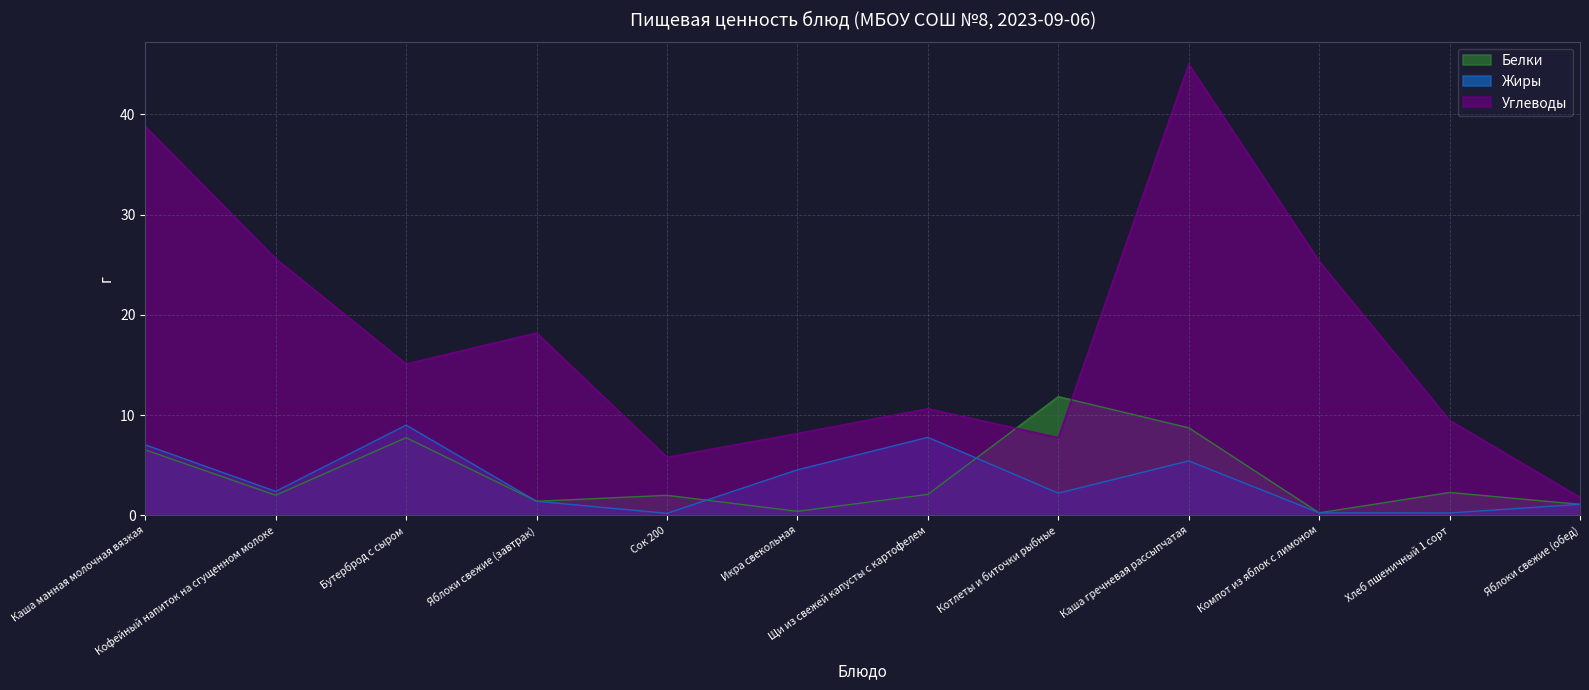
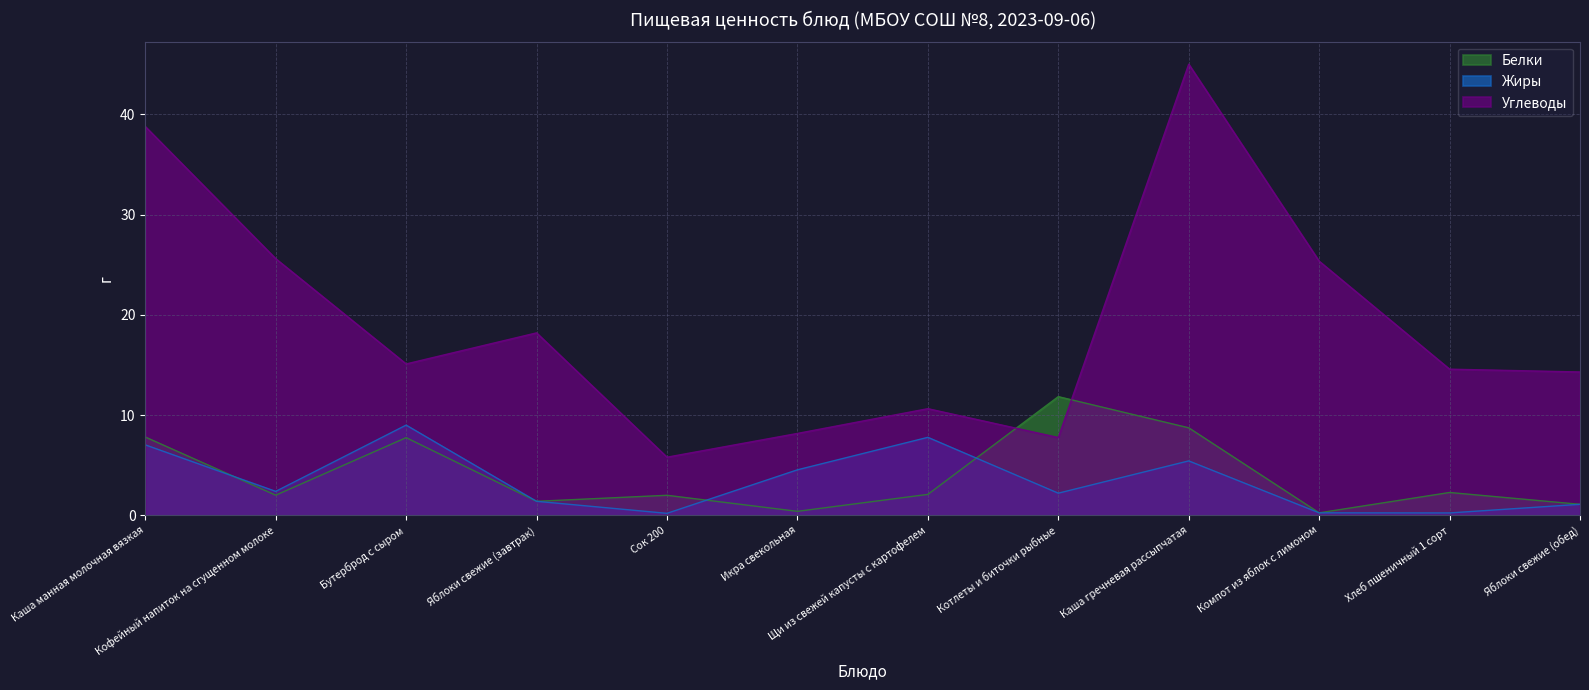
  {
    "Белки": {
-     "Каша манная молочная вязкая": 6.5,
+     "Каша манная молочная вязкая": 7.8,
      "Кофейный напиток на сгущенном молоке": 2.0,
      "Бутерброд с сыром": 7.8,
      "Сок 200": 2.0,
      "Икра свекольная": 0.4,
      "Щи из свежей капусты с картофелем": 2.1,
      "Котлеты и биточки рыбные": 11.8,
      "Каша гречневая рассыпчатая": 8.7,
      "Хлеб пшеничный 1 сорт": 2.3
    },
    "Жиры": {
      "Каша манная молочная вязкая": 7.0,
      "Кофейный напиток на сгущенном молоке": 2.4,
      "Бутерброд с сыром": 9.0,
      "Сок 200": 0.2,
      "Икра свекольная": 4.5,
      "Щи из свежей капусты с картофелем": 7.8,
      "Котлеты и биточки рыбные": 2.2,
      "Каша гречневая рассыпчатая": 5.4,
      "Хлеб пшеничный 1 сорт": 0.2
    },
    "Углеводы": {
      "Каша манная молочная вязкая": 38.8,
      "Кофейный напиток на сгущенном молоке": 25.6,
      "Бутерброд с сыром": 15.1,
      "Яблоки свежие (завтрак)": 18.2,
      "Сок 200": 5.8,
      "Икра свекольная": 8.2,
      "Щи из свежей капусты с картофелем": 10.6,
      "Котлеты и биточки рыбные": 7.8,
      "Каша гречневая рассыпчатая": 45.0,
      "Компот из яблок с лимоном": 25.4,
-     "Хлеб пшеничный 1 сорт": 9.5,
-     "Яблоки свежие (обед)": 1.8
+     "Хлеб пшеничный 1 сорт": 14.6,
+     "Яблоки свежие (обед)": 14.3
    }
  }
